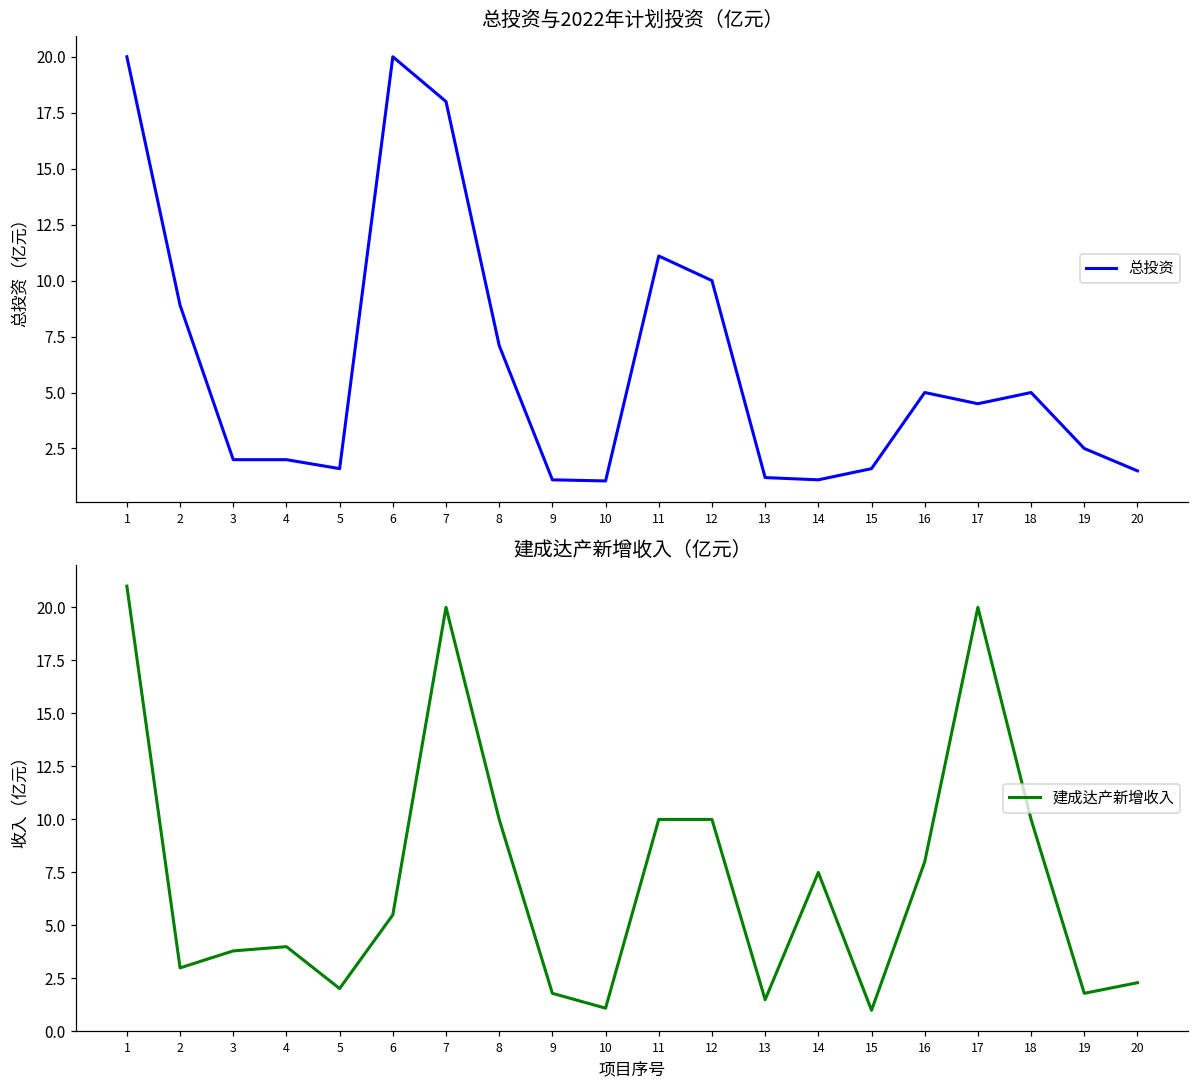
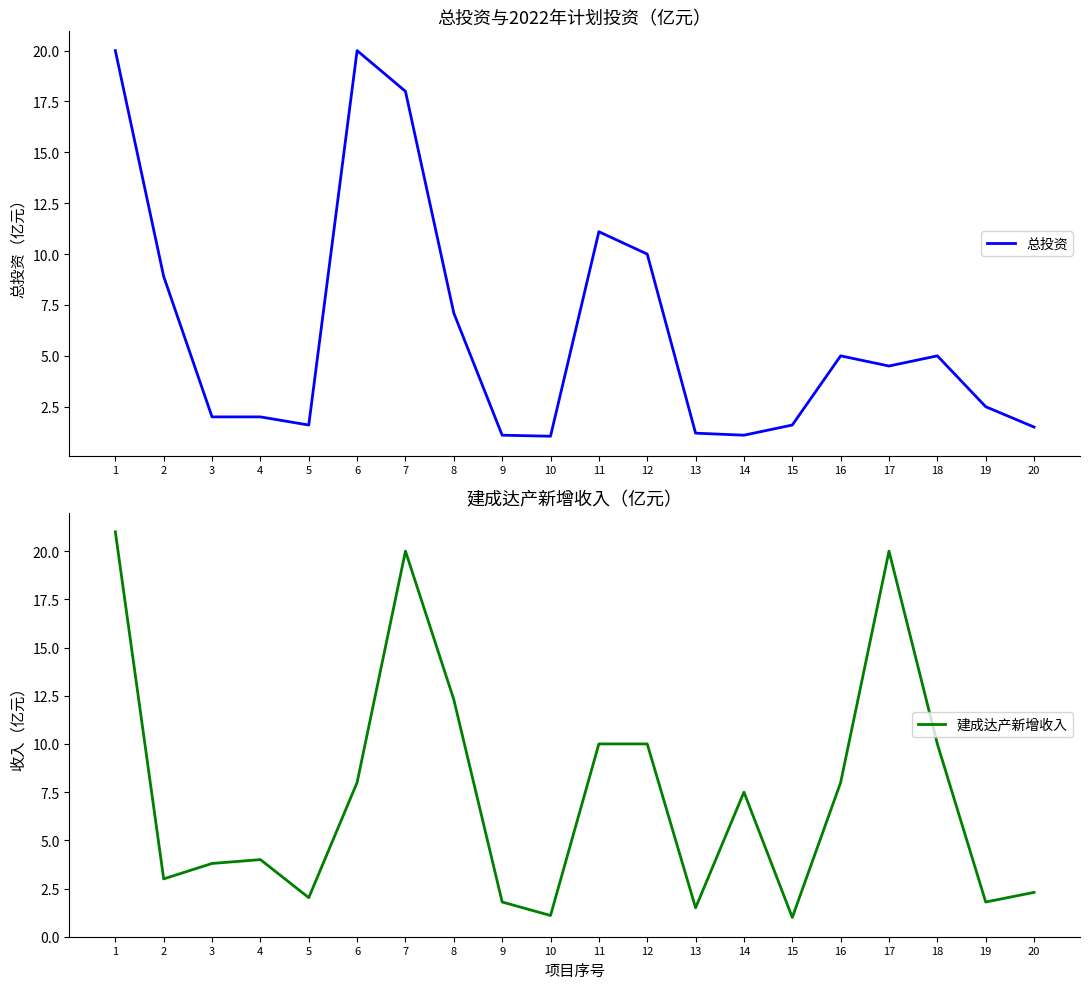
  {
    "总投资与2022年计划投资（亿元）": {
      "1": 20.0,
      "2": 8.9,
      "3": 2.0,
      "4": 2.0,
      "5": 1.6,
      "6": 20.0,
      "7": 18.0,
      "8": 7.1,
      "9": 1.1,
      "10": 1.1,
      "11": 11.1,
      "12": 10.0,
      "13": 1.2,
      "14": 1.1,
      "15": 1.6,
      "16": 5.0,
      "17": 4.5,
      "18": 5.0,
      "19": 2.5,
      "20": 1.5
    },
    "建成达产新增收入（亿元）": {
      "1": 21.0,
      "2": 3.0,
      "3": 3.8,
      "4": 4.0,
      "5": 2.0,
-     "6": 5.5,
+     "6": 8.0,
      "7": 20.0,
-     "8": 10.0,
+     "8": 12.3,
      "9": 1.8,
      "10": 1.1,
      "11": 10.0,
      "12": 10.0,
      "13": 1.5,
      "14": 7.5,
      "15": 1.0,
      "16": 8.0,
      "17": 20.0,
      "18": 10.0,
      "19": 1.8,
      "20": 2.3
    }
  }
